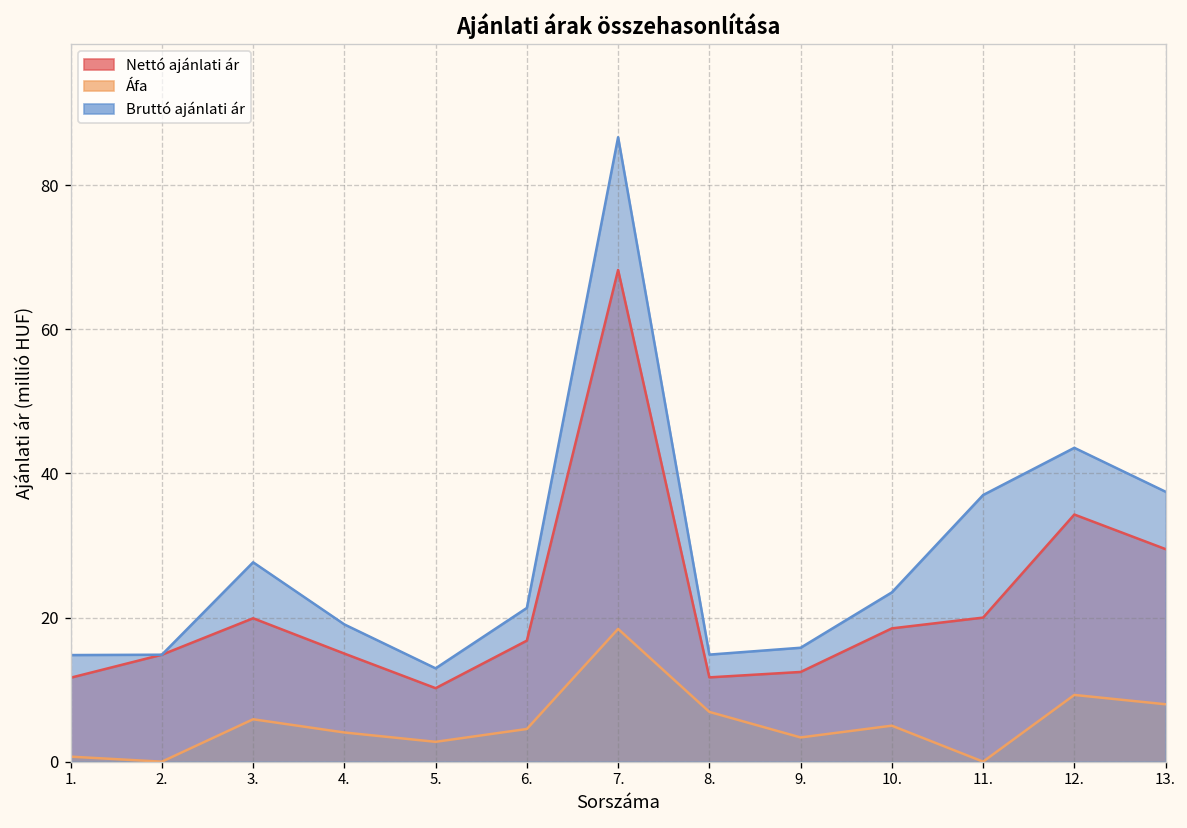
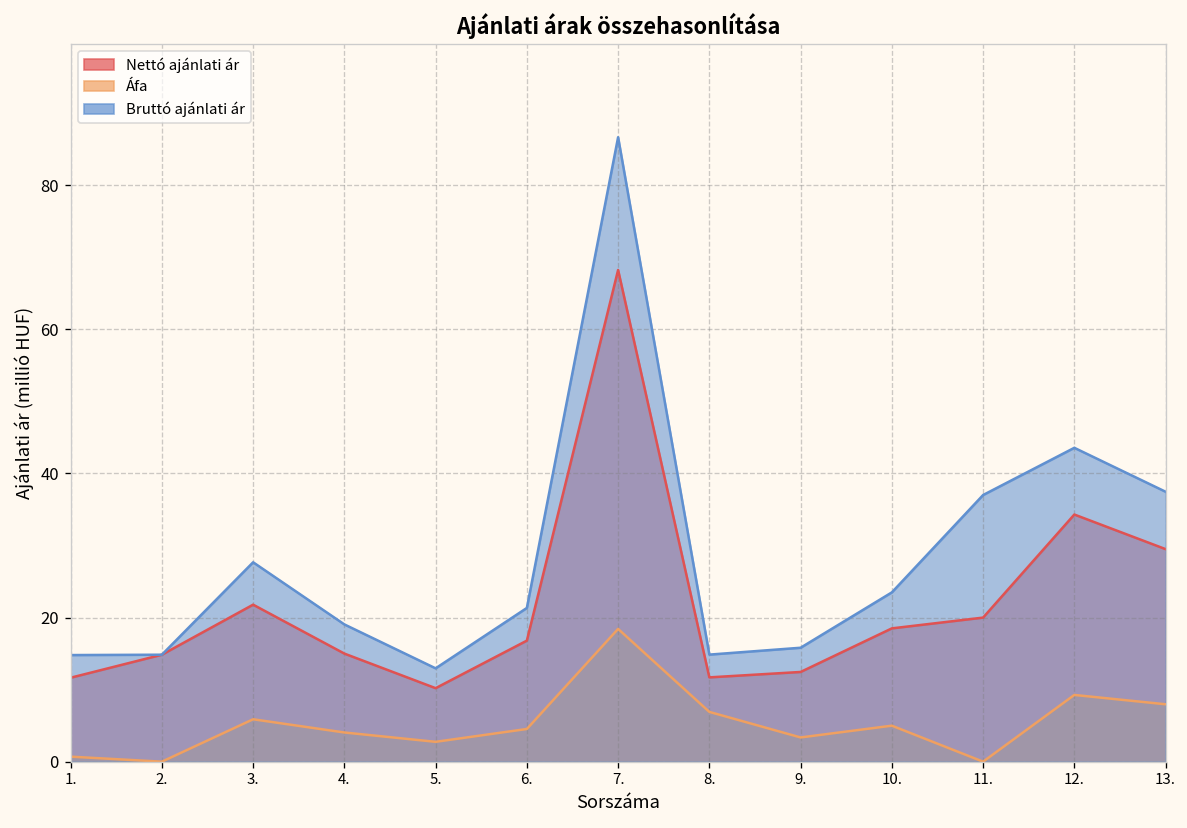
  {
    "Nettó ajánlati ár": {
      "1.": 12,
-     "3.": 20,
+     "3.": 22,
      "4.": 15,
      "5.": 10,
      "6.": 17,
      "7.": 68,
      "8.": 12,
      "9.": 12,
      "10.": 19,
      "11.": 20,
      "12.": 34,
      "13.": 30
    },
    "Áfa": {
      "1.": 1,
      "2.": 0,
      "3.": 6,
      "4.": 4,
      "5.": 3,
      "6.": 5,
      "7.": 18,
      "8.": 7,
      "9.": 3,
      "10.": 5,
      "11.": 0,
      "12.": 9,
      "13.": 8
    },
    "Bruttó ajánlati ár": {
      "1.": 15,
      "3.": 28,
      "4.": 19,
      "5.": 13,
      "6.": 21,
      "7.": 87,
      "8.": 15,
      "9.": 16,
      "10.": 23,
      "11.": 37,
      "12.": 44,
      "13.": 37
    }
  }
